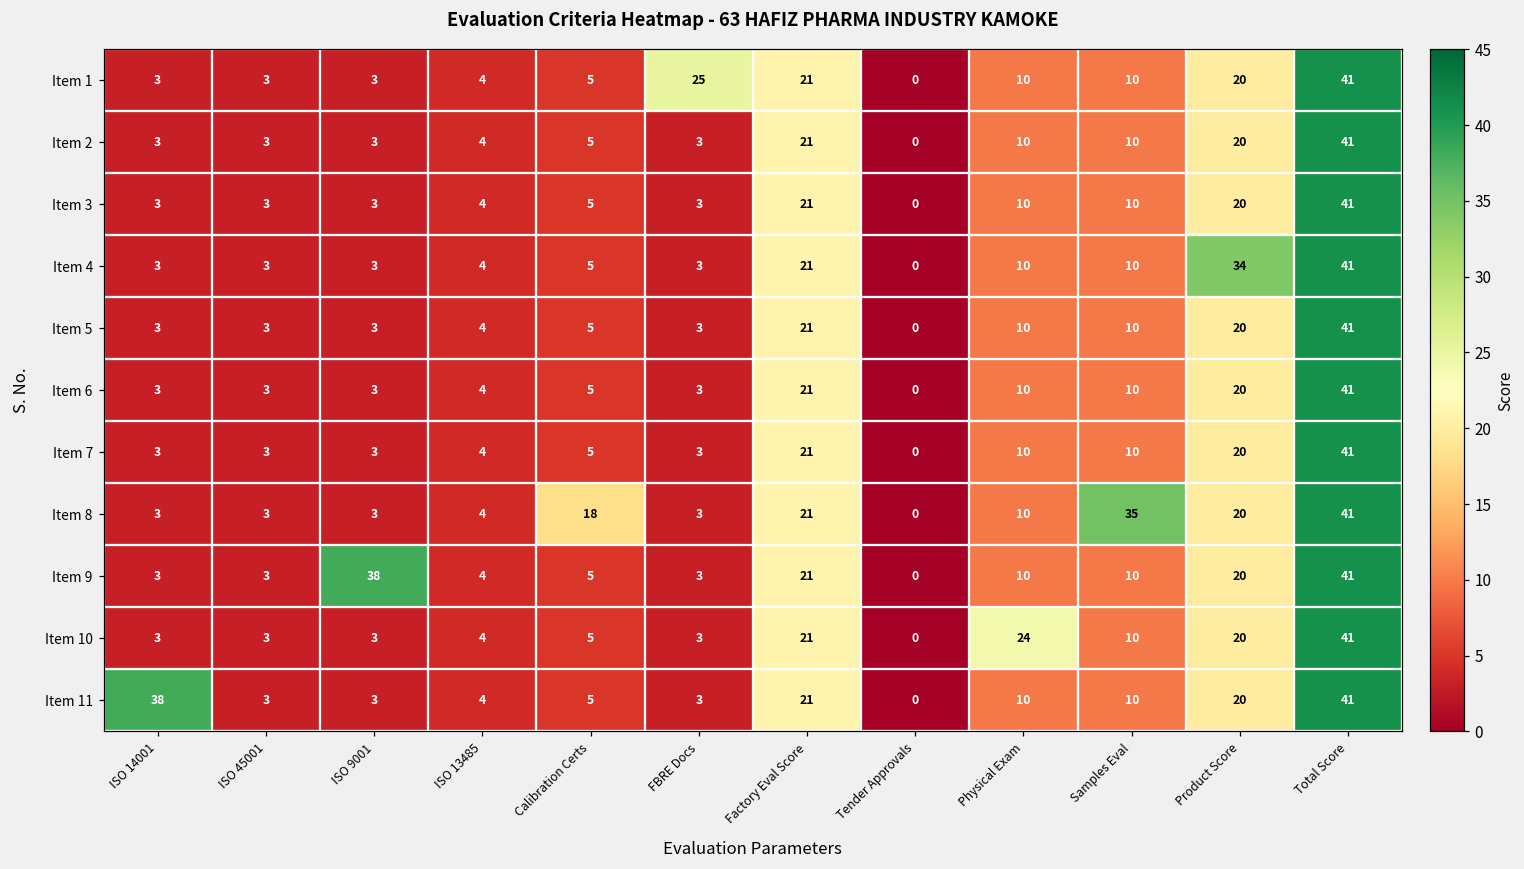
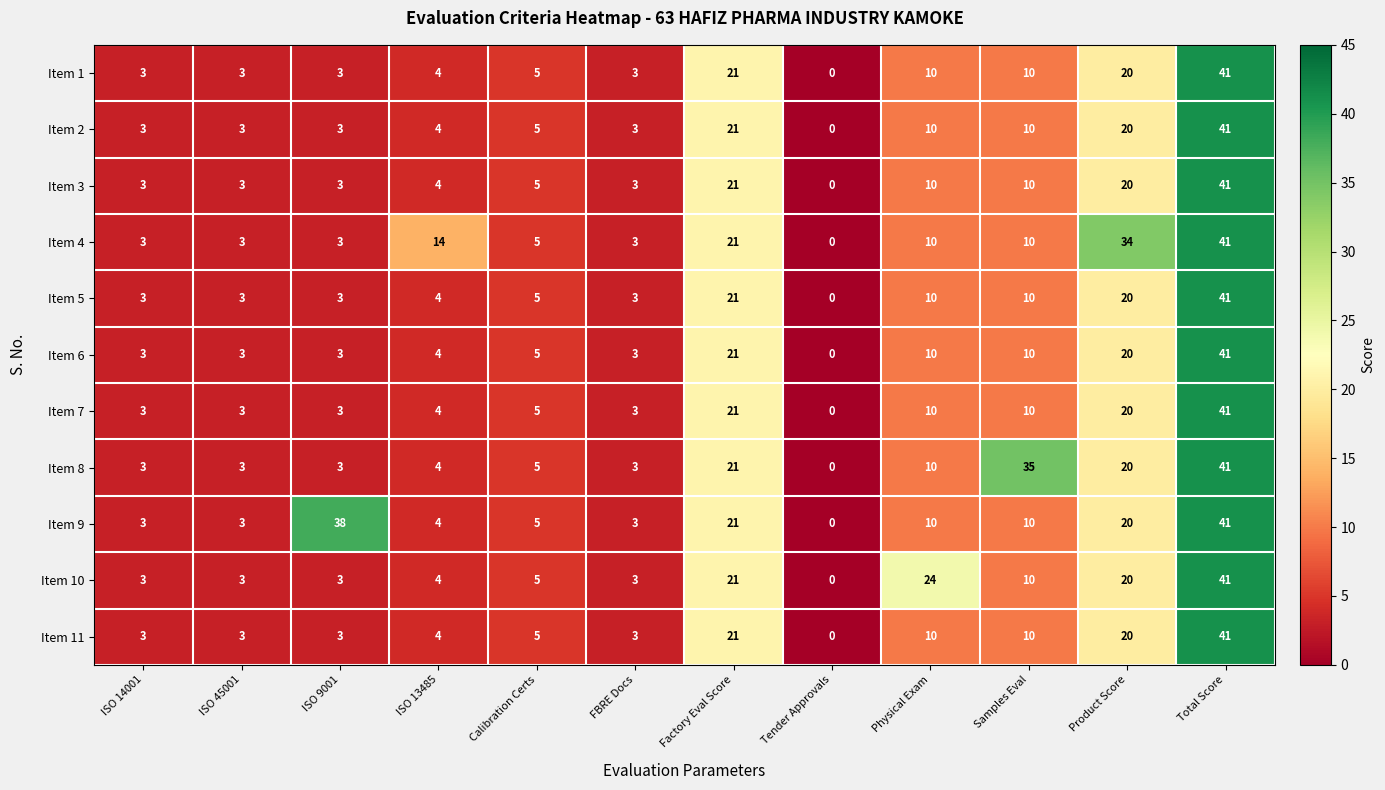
  {
    "Item 1": {
      "ISO 14001": 3,
      "ISO 45001": 3,
      "ISO 9001": 3,
      "ISO 13485": 4,
      "Calibration Certs": 5,
-     "FBRE Docs": 25,
+     "FBRE Docs": 3,
      "Factory Eval Score": 21,
      "Tender Approvals": 0,
      "Physical Exam": 10,
      "Samples Eval": 10,
      "Product Score": 20,
      "Total Score": 41
    },
    "Item 2": {
      "ISO 14001": 3,
      "ISO 45001": 3,
      "ISO 9001": 3,
      "ISO 13485": 4,
      "Calibration Certs": 5,
      "FBRE Docs": 3,
      "Factory Eval Score": 21,
      "Tender Approvals": 0,
      "Physical Exam": 10,
      "Samples Eval": 10,
      "Product Score": 20,
      "Total Score": 41
    },
    "Item 3": {
      "ISO 14001": 3,
      "ISO 45001": 3,
      "ISO 9001": 3,
      "ISO 13485": 4,
      "Calibration Certs": 5,
      "FBRE Docs": 3,
      "Factory Eval Score": 21,
      "Tender Approvals": 0,
      "Physical Exam": 10,
      "Samples Eval": 10,
      "Product Score": 20,
      "Total Score": 41
    },
    "Item 4": {
      "ISO 14001": 3,
      "ISO 45001": 3,
      "ISO 9001": 3,
-     "ISO 13485": 4,
+     "ISO 13485": 14,
      "Calibration Certs": 5,
      "FBRE Docs": 3,
      "Factory Eval Score": 21,
      "Tender Approvals": 0,
      "Physical Exam": 10,
      "Samples Eval": 10,
      "Product Score": 34,
      "Total Score": 41
    },
    "Item 5": {
      "ISO 14001": 3,
      "ISO 45001": 3,
      "ISO 9001": 3,
      "ISO 13485": 4,
      "Calibration Certs": 5,
      "FBRE Docs": 3,
      "Factory Eval Score": 21,
      "Tender Approvals": 0,
      "Physical Exam": 10,
      "Samples Eval": 10,
      "Product Score": 20,
      "Total Score": 41
    },
    "Item 6": {
      "ISO 14001": 3,
      "ISO 45001": 3,
      "ISO 9001": 3,
      "ISO 13485": 4,
      "Calibration Certs": 5,
      "FBRE Docs": 3,
      "Factory Eval Score": 21,
      "Tender Approvals": 0,
      "Physical Exam": 10,
      "Samples Eval": 10,
      "Product Score": 20,
      "Total Score": 41
    },
    "Item 7": {
      "ISO 14001": 3,
      "ISO 45001": 3,
      "ISO 9001": 3,
      "ISO 13485": 4,
      "Calibration Certs": 5,
      "FBRE Docs": 3,
      "Factory Eval Score": 21,
      "Tender Approvals": 0,
      "Physical Exam": 10,
      "Samples Eval": 10,
      "Product Score": 20,
      "Total Score": 41
    },
    "Item 8": {
      "ISO 14001": 3,
      "ISO 45001": 3,
      "ISO 9001": 3,
      "ISO 13485": 4,
-     "Calibration Certs": 18,
+     "Calibration Certs": 5,
      "FBRE Docs": 3,
      "Factory Eval Score": 21,
      "Tender Approvals": 0,
      "Physical Exam": 10,
      "Samples Eval": 35,
      "Product Score": 20,
      "Total Score": 41
    },
    "Item 9": {
      "ISO 14001": 3,
      "ISO 45001": 3,
      "ISO 9001": 38,
      "ISO 13485": 4,
      "Calibration Certs": 5,
      "FBRE Docs": 3,
      "Factory Eval Score": 21,
      "Tender Approvals": 0,
      "Physical Exam": 10,
      "Samples Eval": 10,
      "Product Score": 20,
      "Total Score": 41
    },
    "Item 10": {
      "ISO 14001": 3,
      "ISO 45001": 3,
      "ISO 9001": 3,
      "ISO 13485": 4,
      "Calibration Certs": 5,
      "FBRE Docs": 3,
      "Factory Eval Score": 21,
      "Tender Approvals": 0,
      "Physical Exam": 24,
      "Samples Eval": 10,
      "Product Score": 20,
      "Total Score": 41
    },
    "Item 11": {
-     "ISO 14001": 38,
+     "ISO 14001": 3,
      "ISO 45001": 3,
      "ISO 9001": 3,
      "ISO 13485": 4,
      "Calibration Certs": 5,
      "FBRE Docs": 3,
      "Factory Eval Score": 21,
      "Tender Approvals": 0,
      "Physical Exam": 10,
      "Samples Eval": 10,
      "Product Score": 20,
      "Total Score": 41
    }
  }
